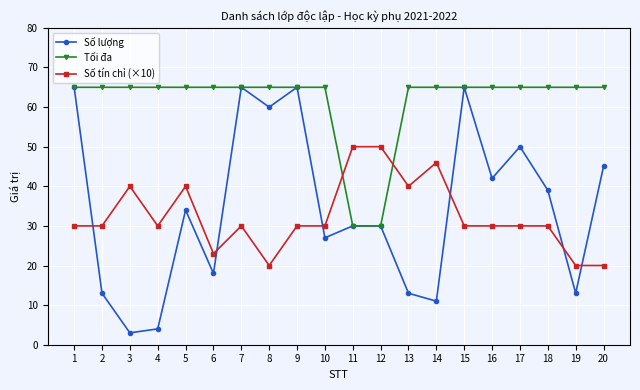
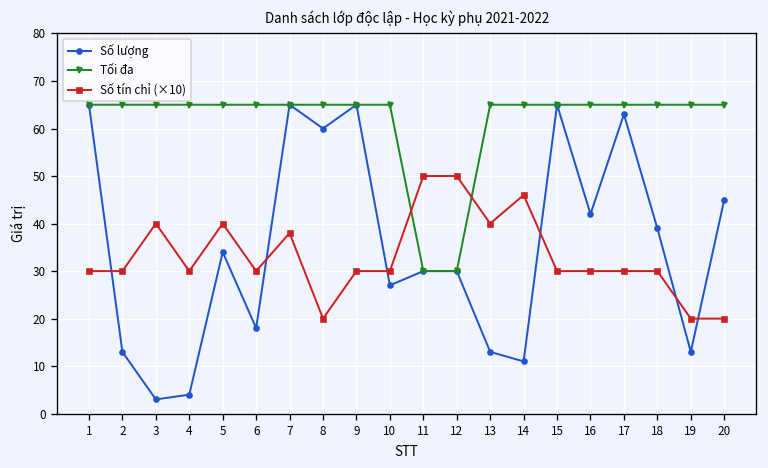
  {
    "Số lượng": {
      "2": 13,
      "3": 3,
      "4": 4,
      "5": 34,
      "6": 18,
      "8": 60,
      "10": 27,
      "13": 13,
      "14": 11,
      "16": 42,
-     "17": 50,
+     "17": 63,
      "18": 39,
      "19": 13,
      "20": 45
    },
    "Tối đa": {
      "2": 65,
      "3": 65,
      "4": 65,
      "5": 65,
      "6": 65,
      "8": 65,
      "10": 65,
      "13": 65,
      "14": 65,
      "16": 65,
      "17": 65,
      "18": 65,
      "19": 65,
      "20": 65
    },
    "Số tín chỉ (×10)": {
      "1": 30,
      "2": 30,
      "3": 40,
      "4": 30,
      "5": 40,
-     "6": 23,
-     "7": 30,
+     "6": 30,
+     "7": 38,
      "8": 20,
      "9": 30,
      "10": 30,
      "11": 50,
      "12": 50,
      "13": 40,
      "14": 46,
      "15": 30,
      "16": 30,
      "17": 30,
      "18": 30,
      "19": 20,
      "20": 20
    }
  }
